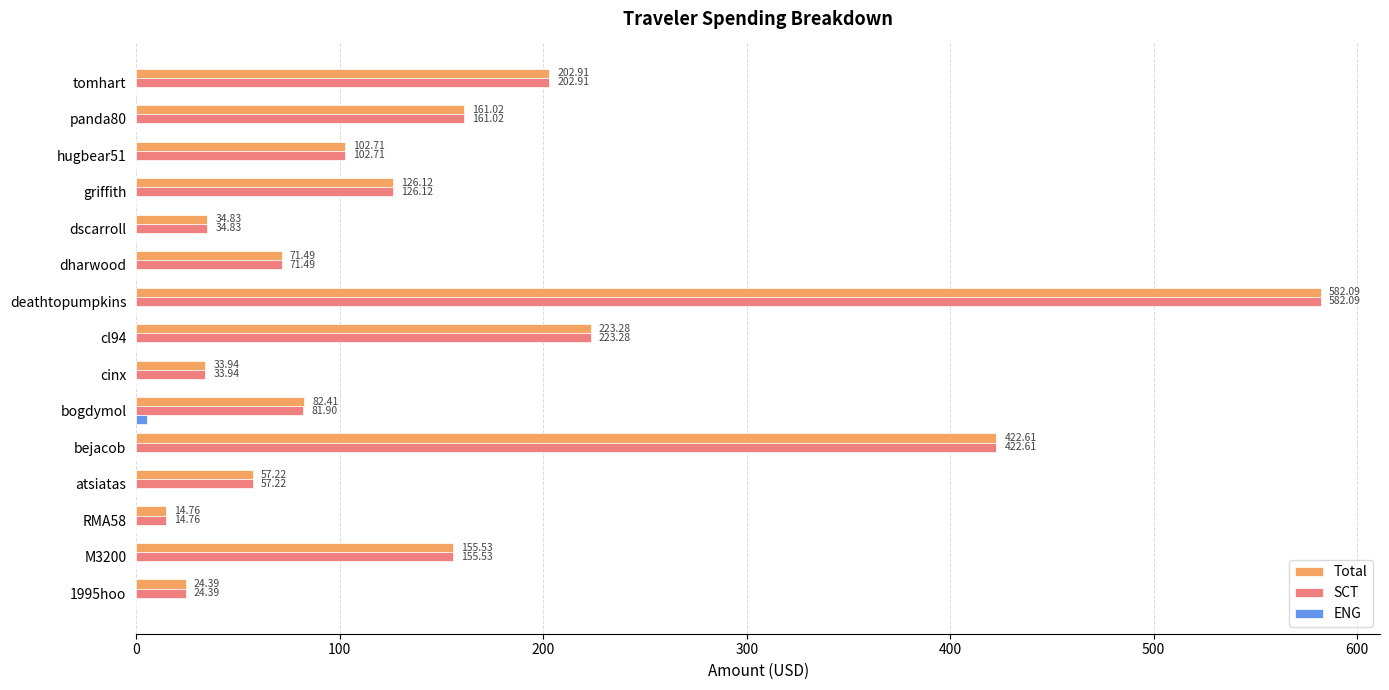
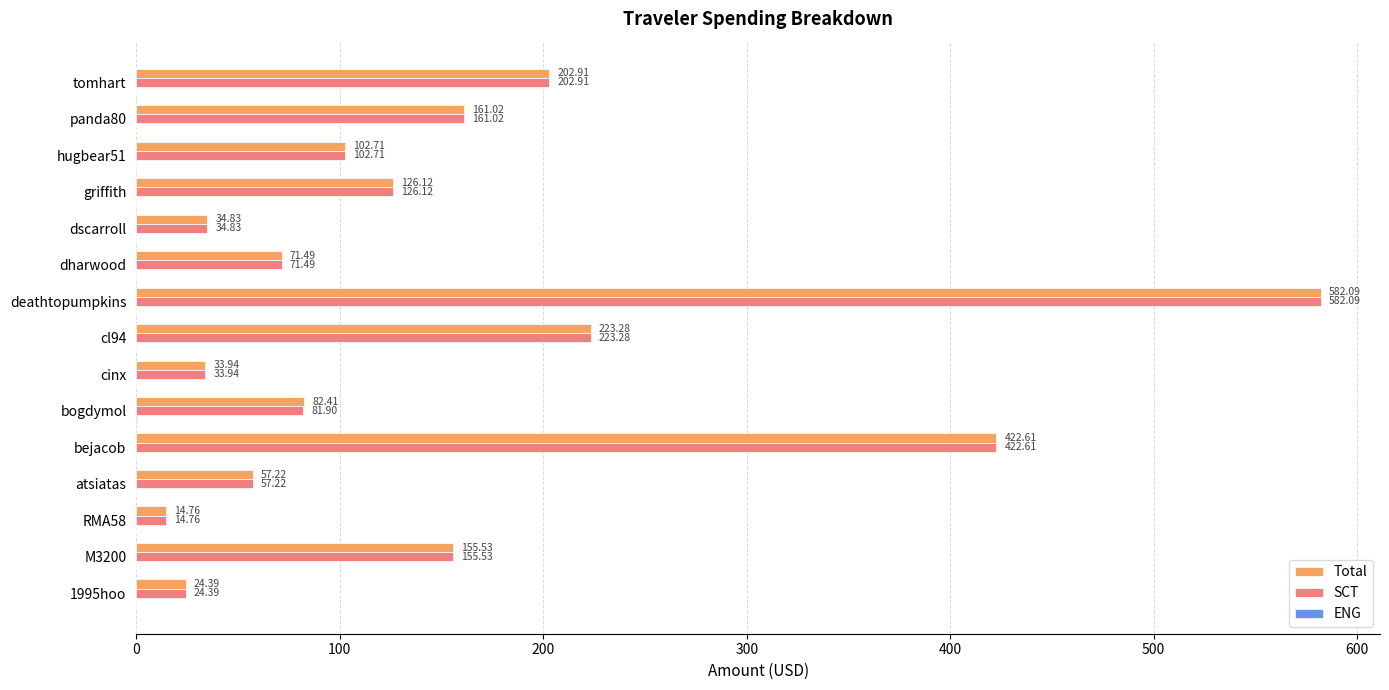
  {
    "ENG": {
      "tomhart": 0,
      "panda80": 0,
      "hugbear51": 0,
      "griffith": 0,
      "dscarroll": 0,
      "dharwood": 0,
      "deathtopumpkins": 0,
      "cl94": 0,
      "cinx": 0,
-     "bogdymol": 5,
+     "bogdymol": 1,
      "bejacob": 0,
      "atsiatas": 0,
      "RMA58": 0,
      "M3200": 0,
      "1995hoo": 0
    }
  }
